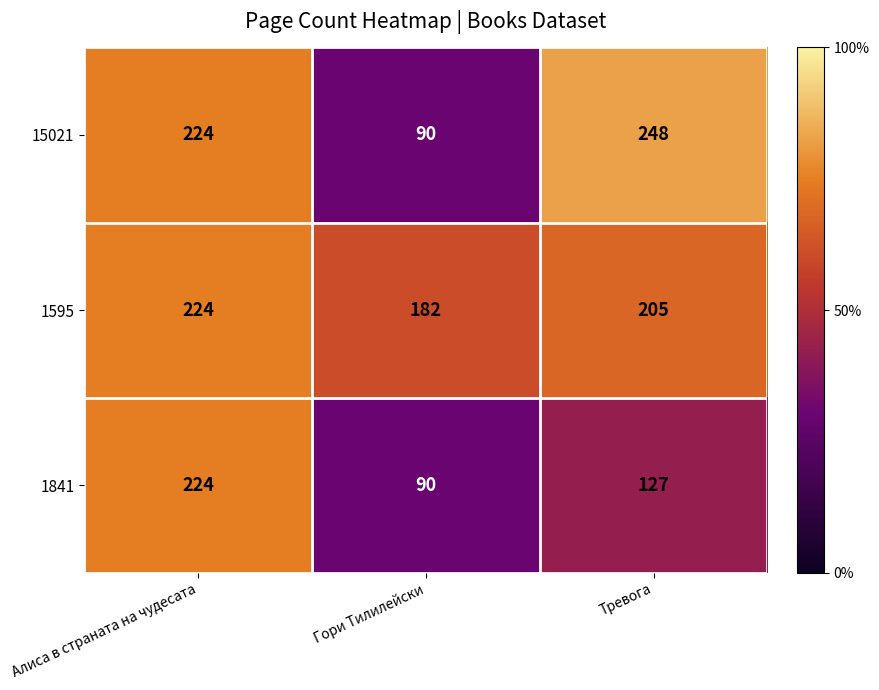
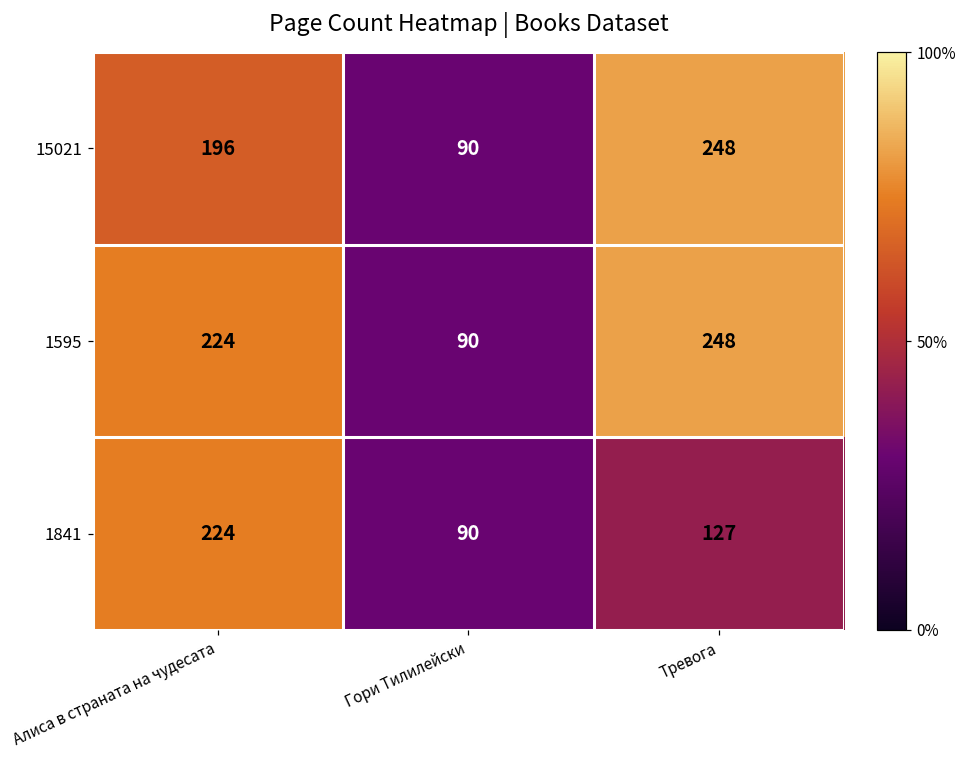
  {
    "15021": {
-     "Алиса в страната на чудесата": 224,
+     "Алиса в страната на чудесата": 196,
      "Гори Тилилейски": 90,
      "Тревога": 248
    },
    "1595": {
      "Алиса в страната на чудесата": 224,
-     "Гори Тилилейски": 182,
-     "Тревога": 205
+     "Гори Тилилейски": 90,
+     "Тревога": 248
    },
    "1841": {
      "Алиса в страната на чудесата": 224,
      "Гори Тилилейски": 90,
      "Тревога": 127
    }
  }
